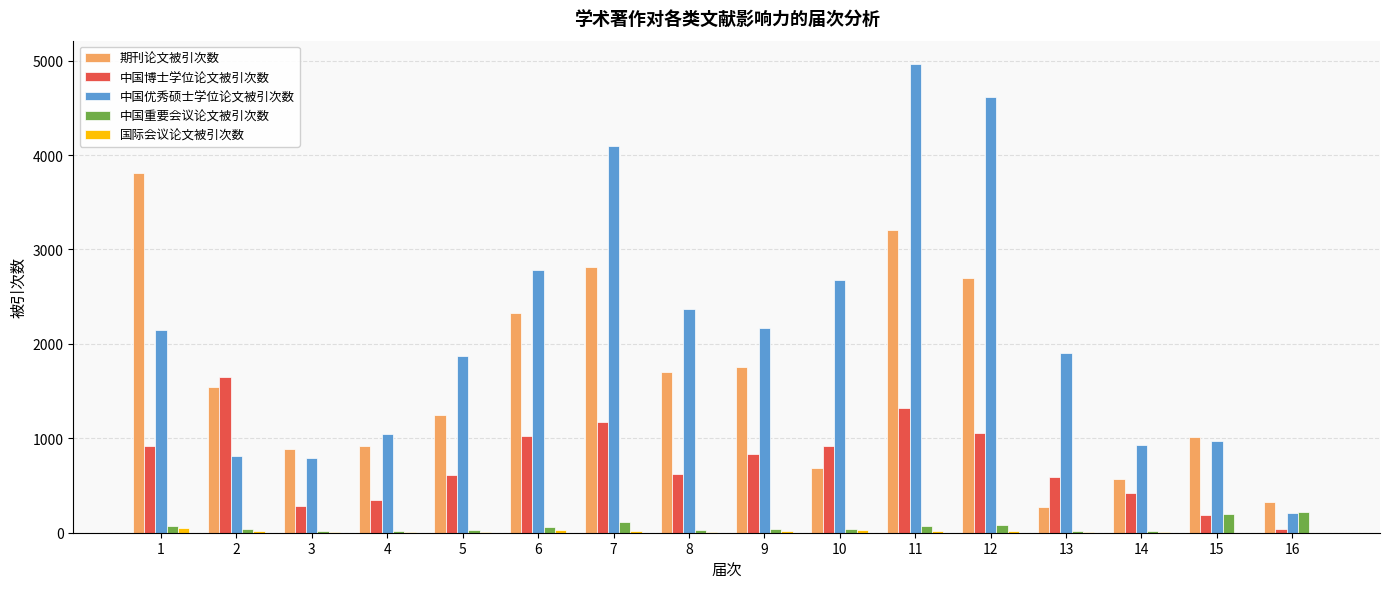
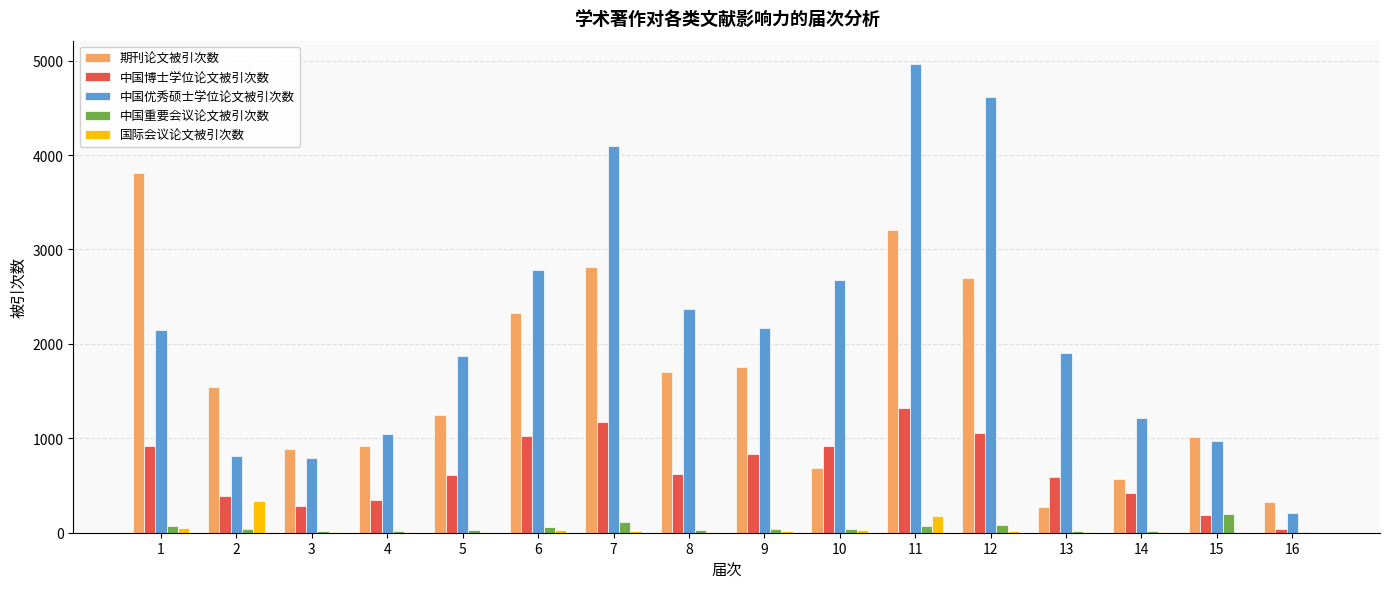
  {
    "期刊论文被引次数": {
      "1": 3800,
      "2": 1500,
      "3": 900,
      "4": 900,
      "5": 1200,
      "6": 2300,
      "7": 2800,
      "8": 1700,
      "9": 1800,
      "10": 700,
      "11": 3200,
      "12": 2700,
      "13": 300,
      "14": 600,
      "15": 1000,
      "16": 300
    },
    "中国博士学位论文被引次数": {
      "1": 900,
-     "2": 1600,
+     "2": 400,
      "3": 300,
      "4": 300,
      "5": 600,
      "6": 1000,
      "7": 1200,
      "8": 600,
      "9": 800,
      "10": 900,
      "11": 1300,
      "12": 1100,
      "13": 600,
      "14": 400,
      "15": 200,
      "16": 0
    },
    "中国优秀硕士学位论文被引次数": {
      "1": 2100,
      "2": 800,
      "3": 800,
      "4": 1000,
      "5": 1900,
      "6": 2800,
      "7": 4100,
      "8": 2400,
      "9": 2200,
      "10": 2700,
      "11": 5000,
      "12": 4600,
      "13": 1900,
-     "14": 900,
+     "14": 1200,
      "15": 1000,
      "16": 200
    },
    "中国重要会议论文被引次数": {
      "1": 100,
      "2": 0,
      "5": 0,
      "6": 100,
      "7": 100,
      "9": 0,
      "10": 0,
      "11": 100,
      "12": 100,
      "15": 200,
-     "16": 200
+     "16": 0
    },
    "国际会议论文被引次数": {
      "1": 0,
-     "2": 0,
-     "11": 0,
+     "2": 300,
+     "11": 200,
      "16": 0
    }
  }
